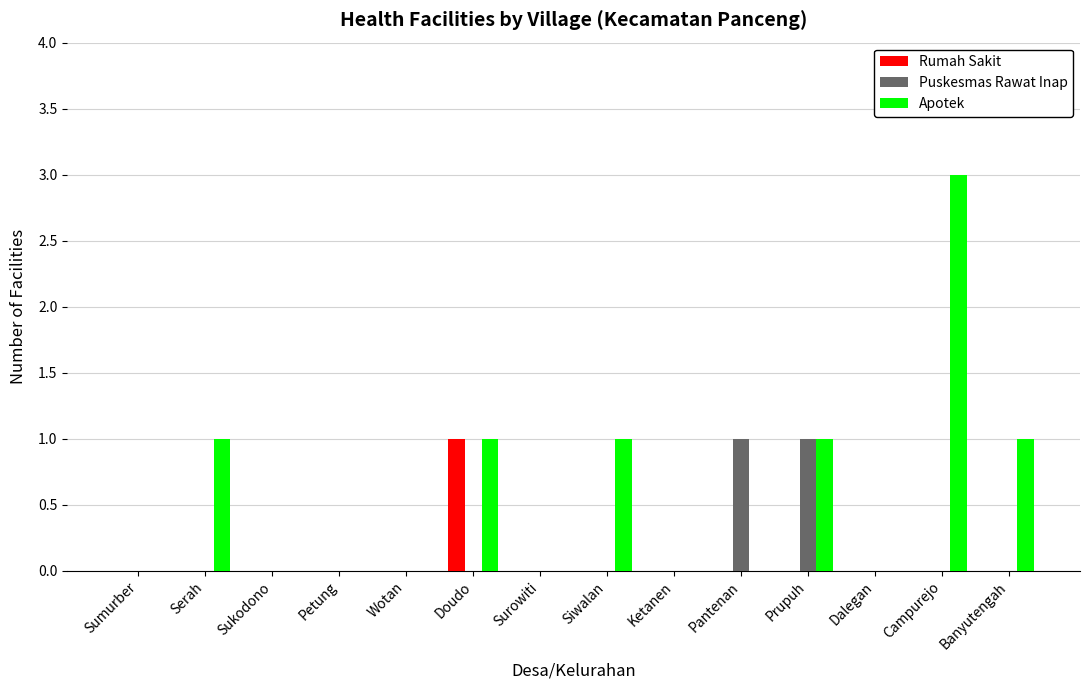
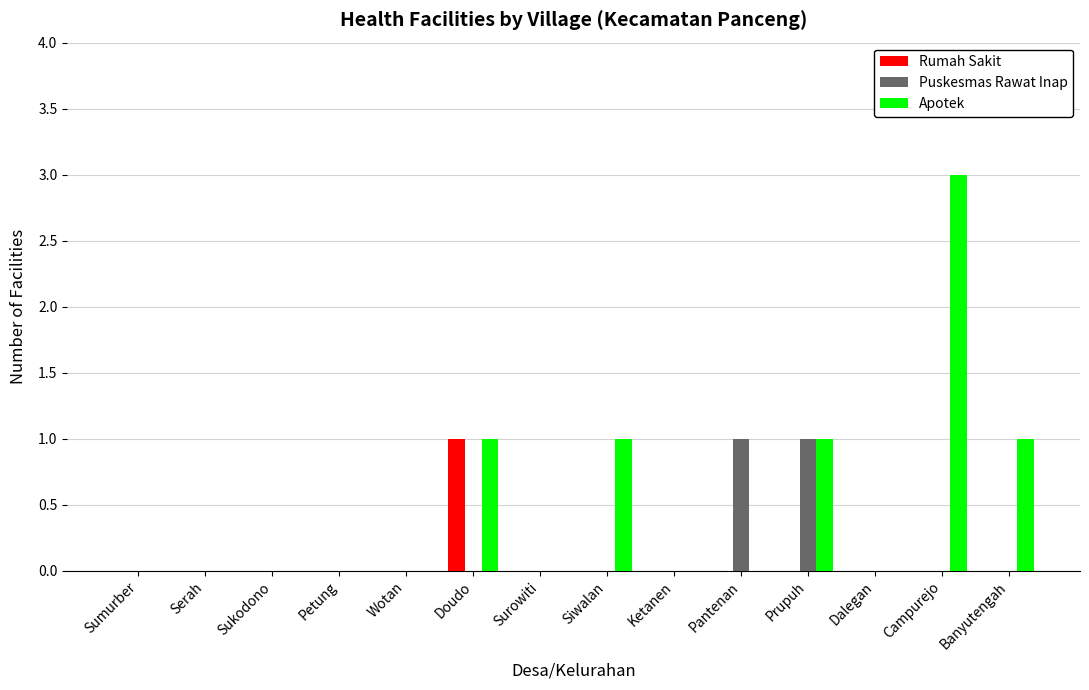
  {
    "Rumah Sakit": {
      "Sumurber": 0,
      "Serah": 0,
      "Sukodono": 0,
      "Petung": 0,
      "Wotan": 0,
      "Doudo": 1,
      "Surowiti": 0,
      "Siwalan": 0,
      "Ketanen": 0,
      "Pantenan": 0,
      "Prupuh": 0,
      "Dalegan": 0,
      "Campurejo": 0,
      "Banyutengah": 0
    },
    "Puskesmas Rawat Inap": {
      "Sumurber": 0,
      "Serah": 0,
      "Sukodono": 0,
      "Petung": 0,
      "Wotan": 0,
      "Doudo": 0,
      "Surowiti": 0,
      "Siwalan": 0,
      "Ketanen": 0,
      "Pantenan": 1,
      "Prupuh": 1,
      "Dalegan": 0,
      "Campurejo": 0,
      "Banyutengah": 0
    },
    "Apotek": {
      "Sumurber": 0,
-     "Serah": 1,
+     "Serah": 0,
      "Sukodono": 0,
      "Petung": 0,
      "Wotan": 0,
      "Doudo": 1,
      "Surowiti": 0,
      "Siwalan": 1,
      "Ketanen": 0,
      "Pantenan": 0,
      "Prupuh": 1,
      "Dalegan": 0,
      "Campurejo": 3,
      "Banyutengah": 1
    }
  }
